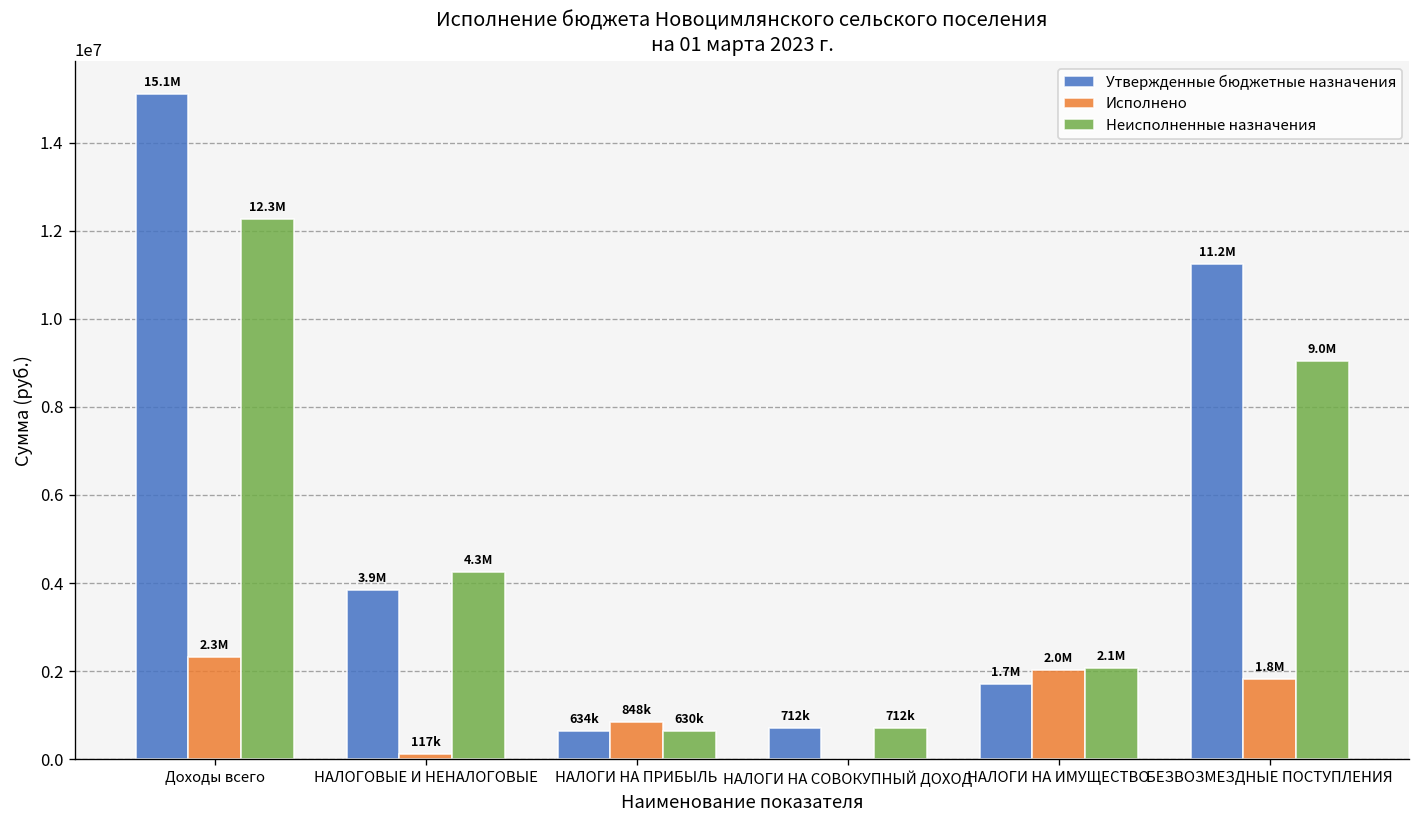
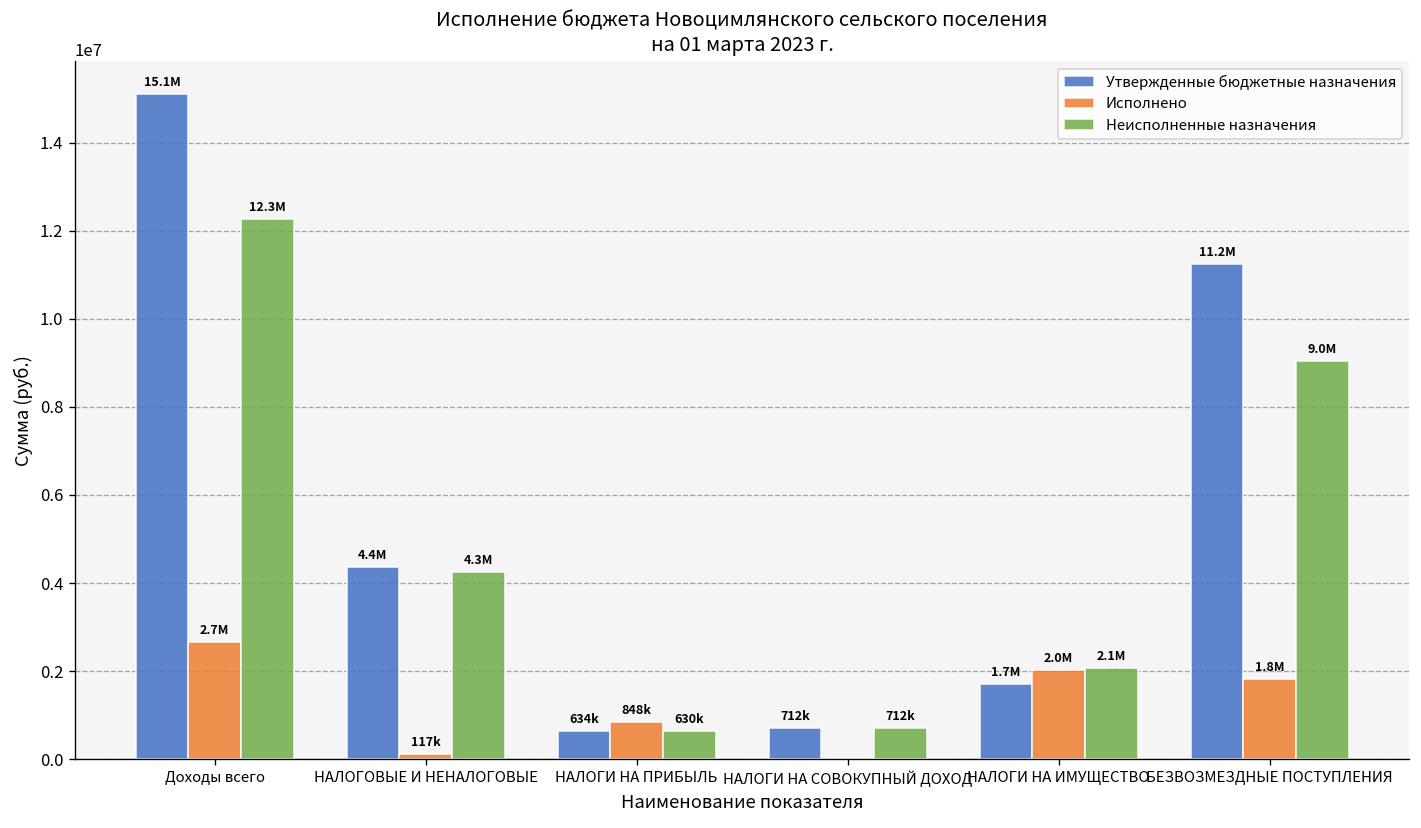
  {
    "Утвержденные бюджетные назначения": {
      "Доходы всего": "15.1M",
-     "НАЛОГОВЫЕ И НЕНАЛОГОВЫЕ": "3.9M",
+     "НАЛОГОВЫЕ И НЕНАЛОГОВЫЕ": "4.4M",
      "НАЛОГИ НА ПРИБЫЛЬ": "634k",
      "НАЛОГИ НА СОВОКУПНЫЙ ДОХОД": "712k",
      "НАЛОГИ НА ИМУЩЕСТВО": "1.7M",
      "БЕЗВОЗМЕЗДНЫЕ ПОСТУПЛЕНИЯ": "11.2M"
    },
    "Исполнено": {
-     "Доходы всего": "2.3M",
+     "Доходы всего": "2.7M",
      "НАЛОГОВЫЕ И НЕНАЛОГОВЫЕ": "117k",
      "НАЛОГИ НА ПРИБЫЛЬ": "848k",
      "НАЛОГИ НА ИМУЩЕСТВО": "2.0M",
      "БЕЗВОЗМЕЗДНЫЕ ПОСТУПЛЕНИЯ": "1.8M"
    },
    "Неисполненные назначения": {
      "Доходы всего": "12.3M",
      "НАЛОГОВЫЕ И НЕНАЛОГОВЫЕ": "4.3M",
      "НАЛОГИ НА ПРИБЫЛЬ": "630k",
      "НАЛОГИ НА СОВОКУПНЫЙ ДОХОД": "712k",
      "НАЛОГИ НА ИМУЩЕСТВО": "2.1M",
      "БЕЗВОЗМЕЗДНЫЕ ПОСТУПЛЕНИЯ": "9.0M"
    }
  }
